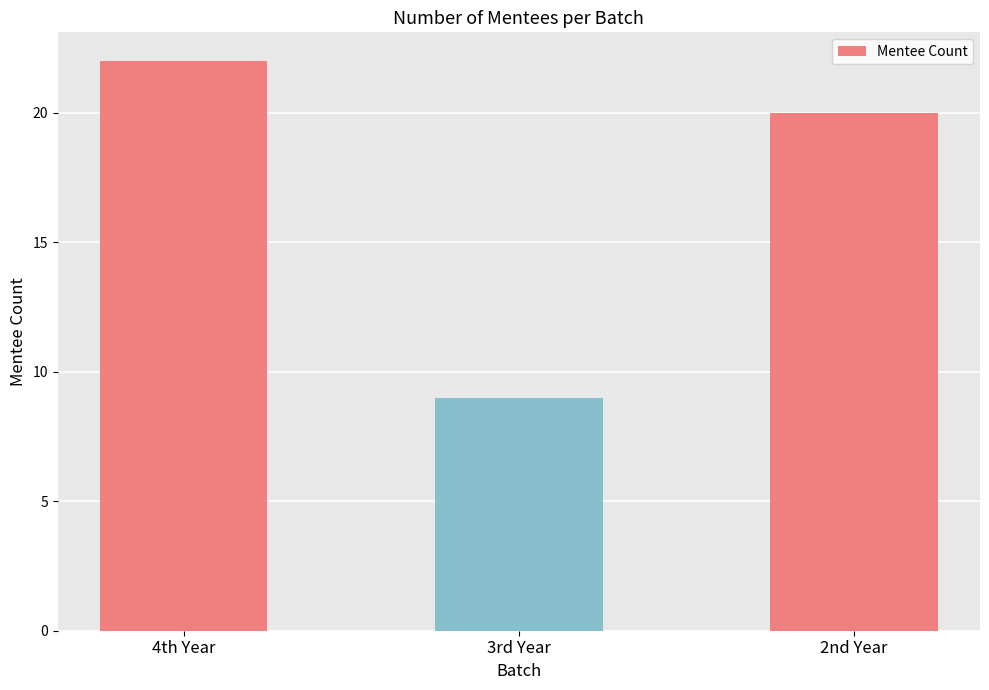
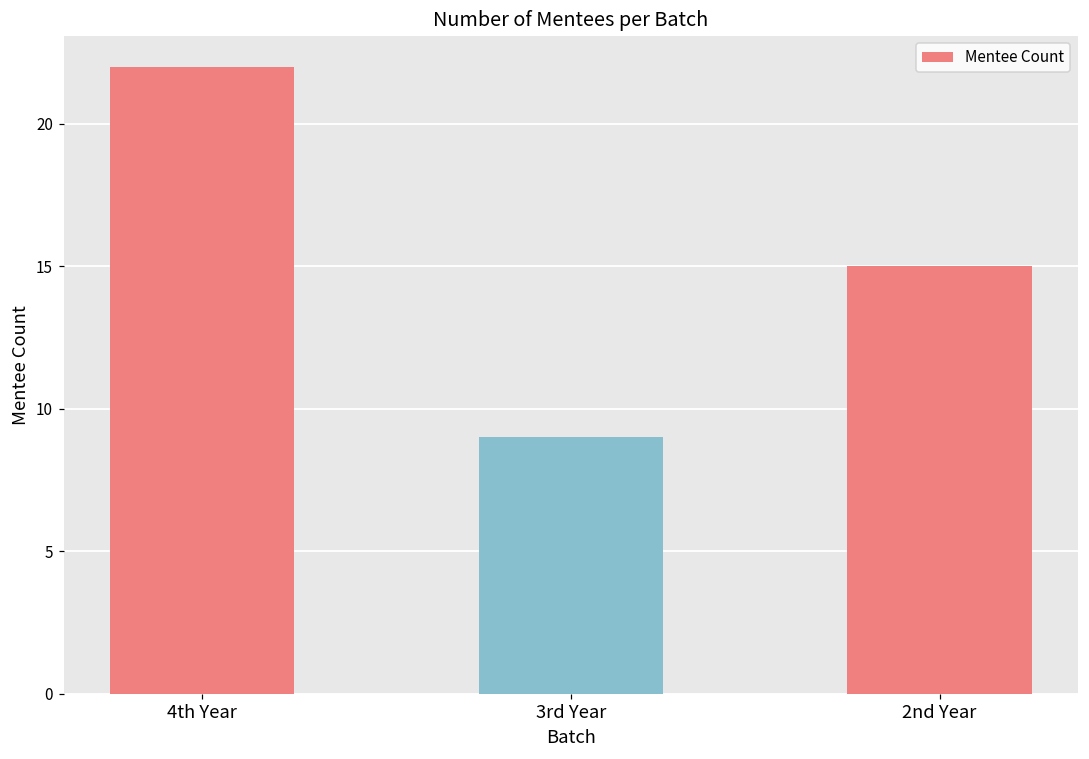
  {
    "4th Year": 22,
    "3rd Year": 9,
-   "2nd Year": 20
+   "2nd Year": 15
  }
